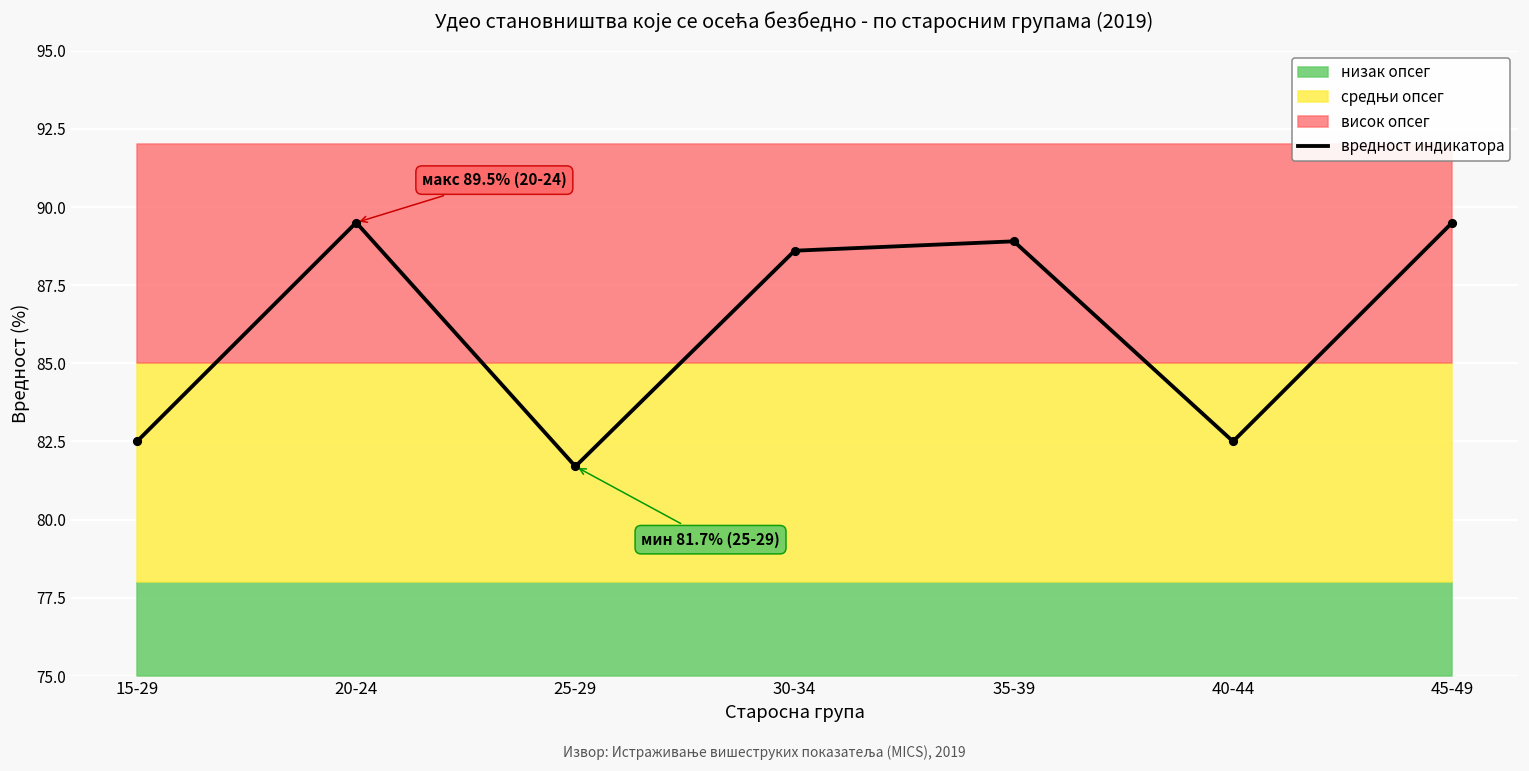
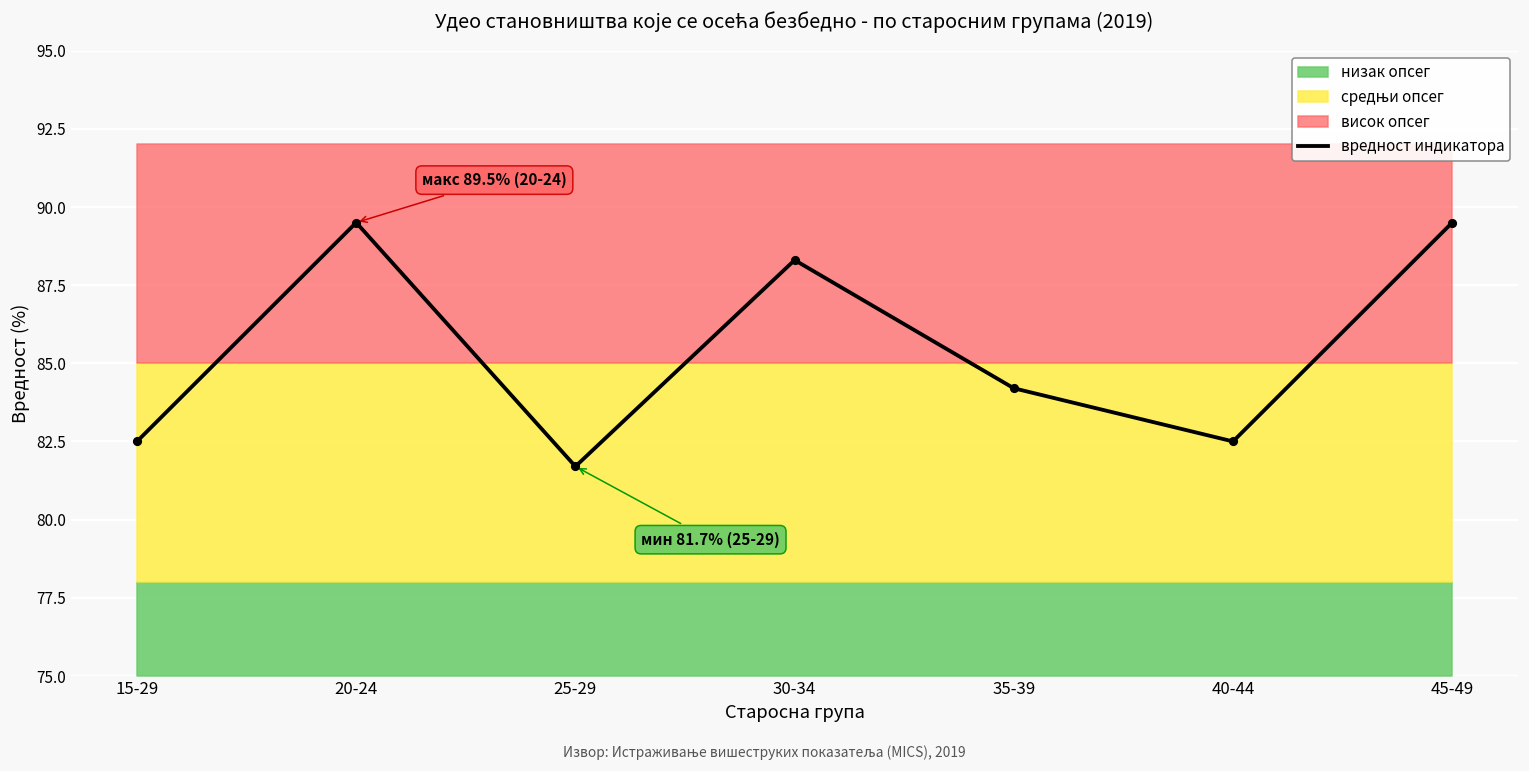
  {
    "вредност индикатора": {
      "15-29": 82.5,
-     "30-34": 88.6,
-     "35-39": 88.9,
+     "30-34": 88.3,
+     "35-39": 84.2,
      "40-44": 82.5,
      "45-49": 89.5
    },
    "низак опсег": {
      "15-29": 78.0,
      "20-24": 78.0,
      "25-29": 78.0,
      "30-34": 78.0,
      "35-39": 78.0,
      "40-44": 78.0,
      "45-49": 78.0
    },
    "средњи опсег": {
      "15-29": 7.0,
      "20-24": 7.0,
      "25-29": 7.0,
      "30-34": 7.0,
      "35-39": 7.0,
      "40-44": 7.0,
      "45-49": 7.0
    },
    "висок опсег": {
      "15-29": 7.0,
      "20-24": 7.0,
      "25-29": 7.0,
      "30-34": 7.0,
      "35-39": 7.0,
      "40-44": 7.0
    }
  }
